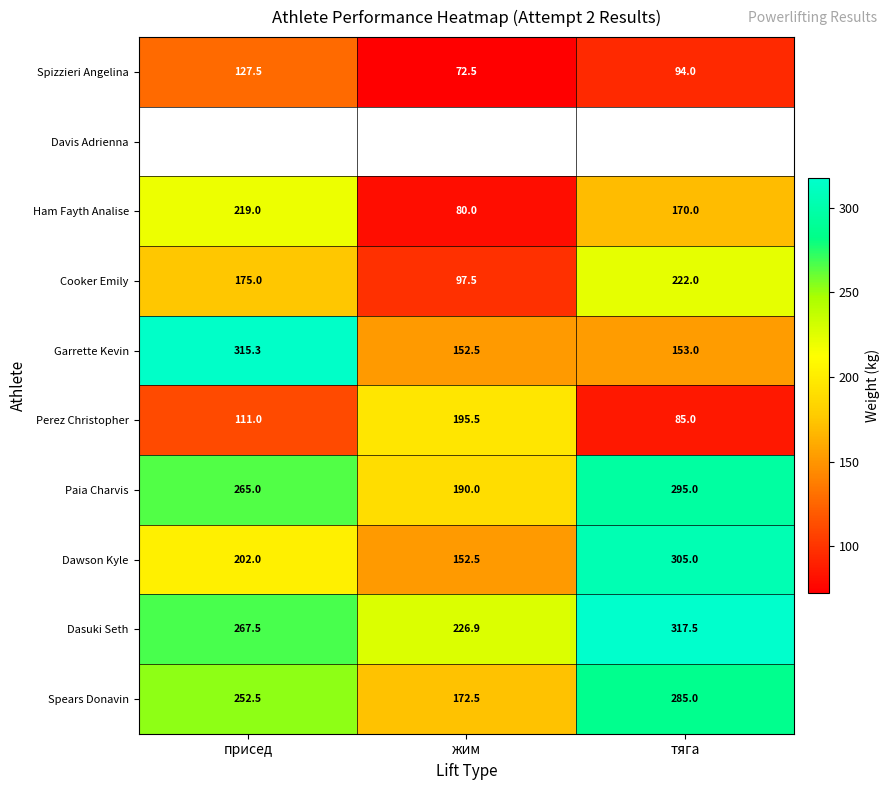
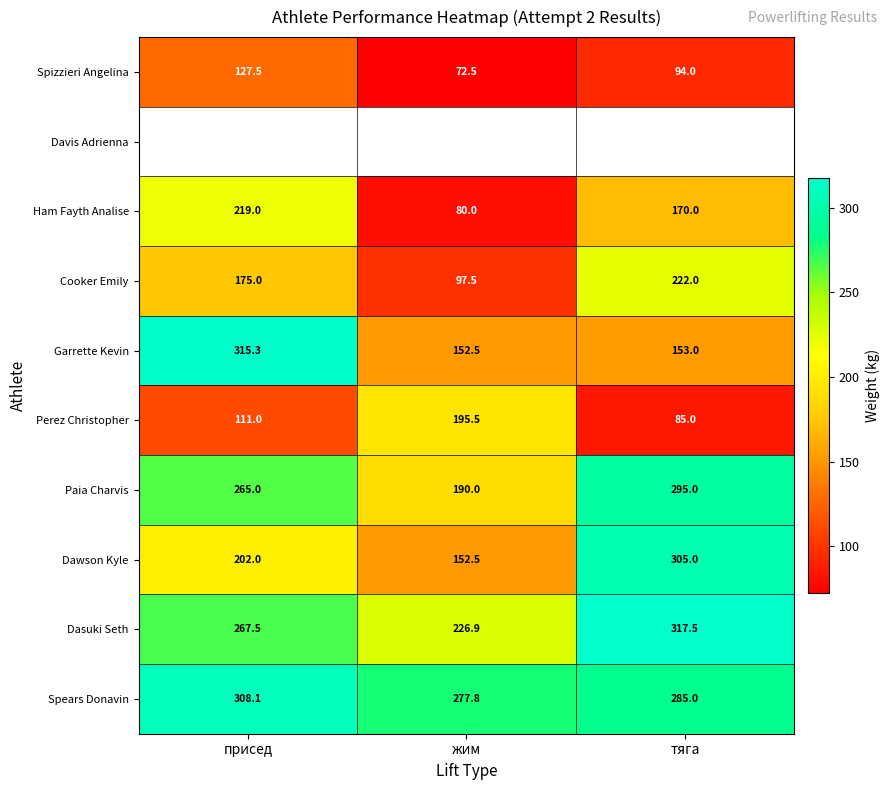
  {
    "Spizzieri Angelina": {
      "присед": 127.5,
      "жим": 72.5,
      "тяга": 94.0
    },
    "Ham Fayth Analise": {
      "присед": 219.0,
      "жим": 80.0,
      "тяга": 170.0
    },
    "Cooker Emily": {
      "присед": 175.0,
      "жим": 97.5,
      "тяга": 222.0
    },
    "Garrette Kevin": {
      "присед": 315.3,
      "жим": 152.5,
      "тяга": 153.0
    },
    "Perez Christopher": {
      "присед": 111.0,
      "жим": 195.5,
      "тяга": 85.0
    },
    "Paia Charvis": {
      "присед": 265.0,
      "жим": 190.0,
      "тяга": 295.0
    },
    "Dawson Kyle": {
      "присед": 202.0,
      "жим": 152.5,
      "тяга": 305.0
    },
    "Dasuki Seth": {
      "присед": 267.5,
      "жим": 226.9,
      "тяга": 317.5
    },
    "Spears Donavin": {
-     "присед": 252.5,
-     "жим": 172.5,
+     "присед": 308.1,
+     "жим": 277.8,
      "тяга": 285.0
    }
  }
